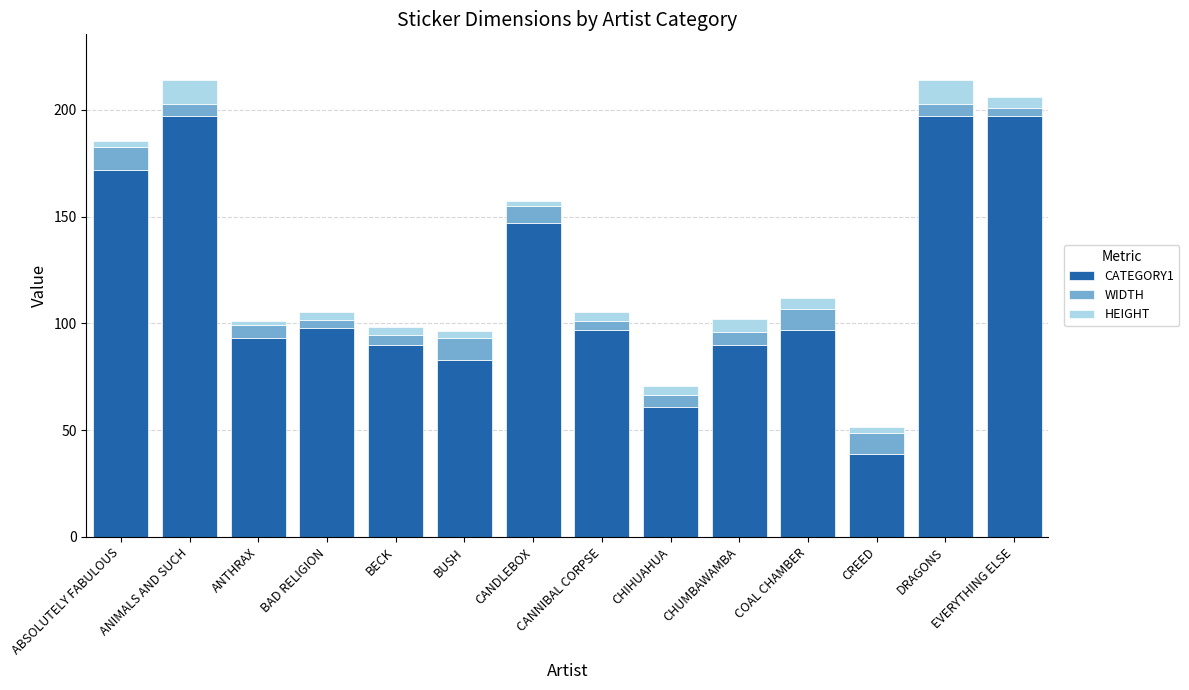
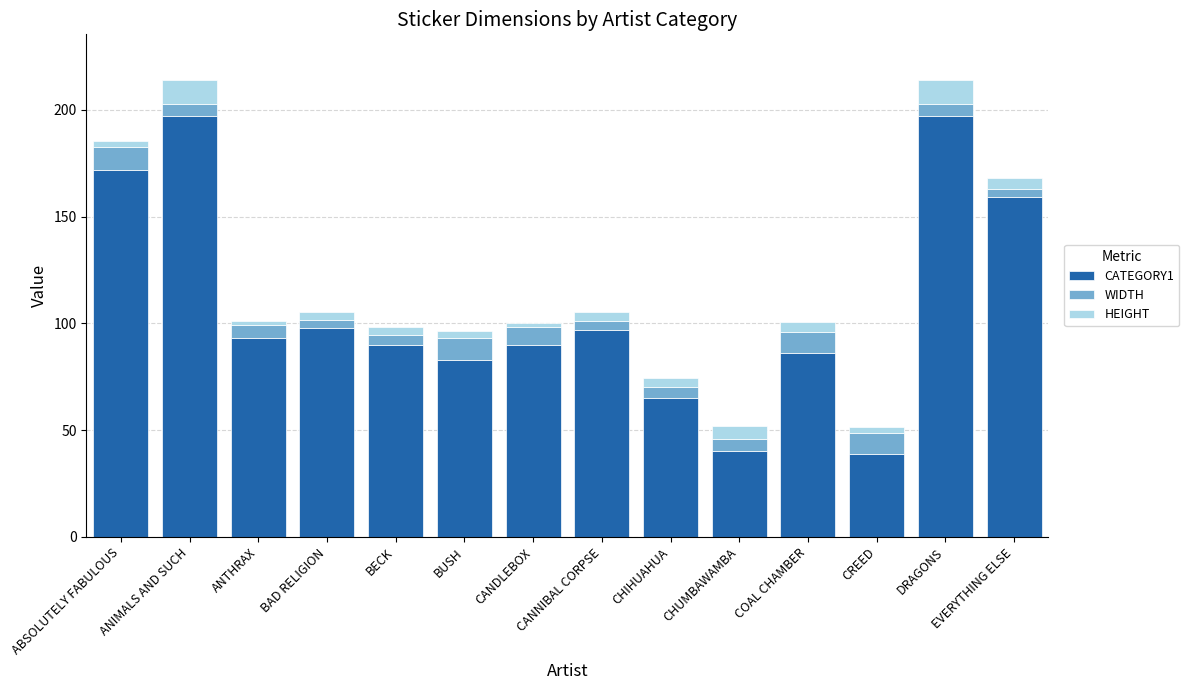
  {
    "CATEGORY1": {
      "ABSOLUTELY FABULOUS": 172,
      "ANIMALS AND SUCH": 197,
      "ANTHRAX": 93,
      "BAD RELIGION": 98,
      "BECK": 90,
      "BUSH": 83,
-     "CANDLEBOX": 147,
+     "CANDLEBOX": 90,
      "CANNIBAL CORPSE": 97,
-     "CHIHUAHUA": 61,
-     "CHUMBAWAMBA": 90,
-     "COAL CHAMBER": 97,
+     "CHIHUAHUA": 65,
+     "CHUMBAWAMBA": 40,
+     "COAL CHAMBER": 86,
      "CREED": 39,
      "DRAGONS": 197,
-     "EVERYTHING ELSE": 197
+     "EVERYTHING ELSE": 159
    },
    "WIDTH": {
      "ABSOLUTELY FABULOUS": 11,
      "ANIMALS AND SUCH": 6,
      "ANTHRAX": 6,
      "BAD RELIGION": 4,
      "BECK": 5,
      "BUSH": 10,
      "CANDLEBOX": 8,
      "CANNIBAL CORPSE": 4,
      "CHIHUAHUA": 5,
      "CHUMBAWAMBA": 6,
      "COAL CHAMBER": 10,
      "CREED": 10,
      "DRAGONS": 6,
      "EVERYTHING ELSE": 4
    },
    "HEIGHT": {
      "ABSOLUTELY FABULOUS": 3,
      "ANIMALS AND SUCH": 11,
      "ANTHRAX": 2,
      "BAD RELIGION": 4,
      "BECK": 4,
      "BUSH": 4,
      "CANDLEBOX": 2,
      "CANNIBAL CORPSE": 5,
      "CHIHUAHUA": 4,
      "CHUMBAWAMBA": 6,
      "COAL CHAMBER": 5,
      "CREED": 3,
      "DRAGONS": 11,
      "EVERYTHING ELSE": 5
    }
  }
